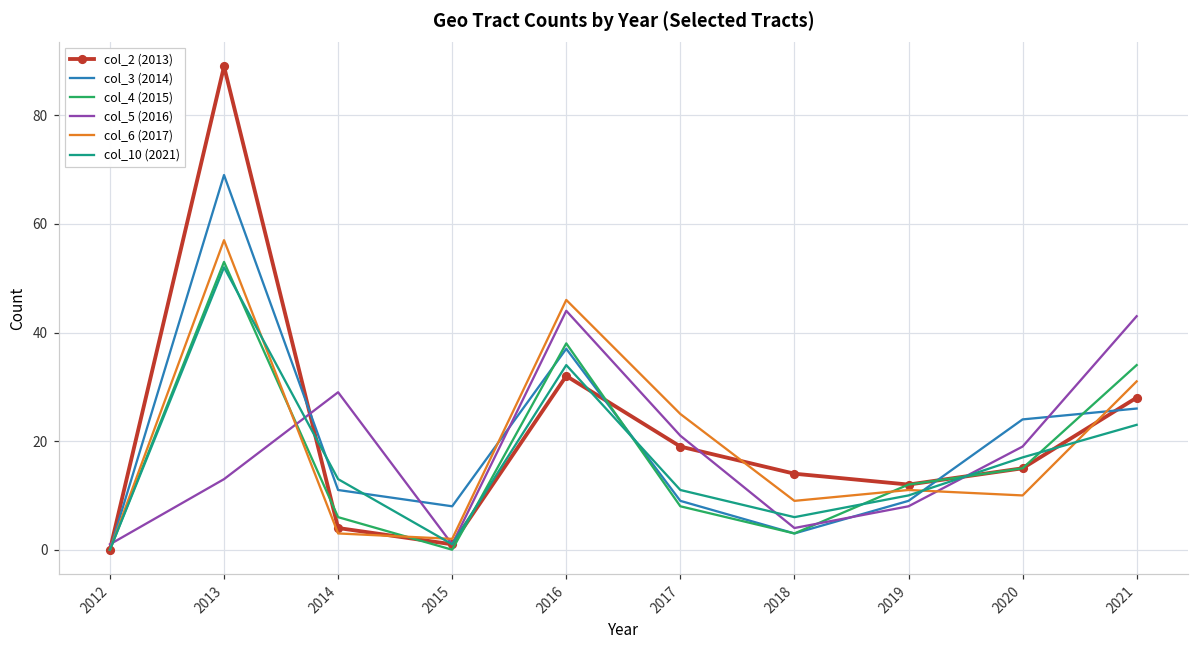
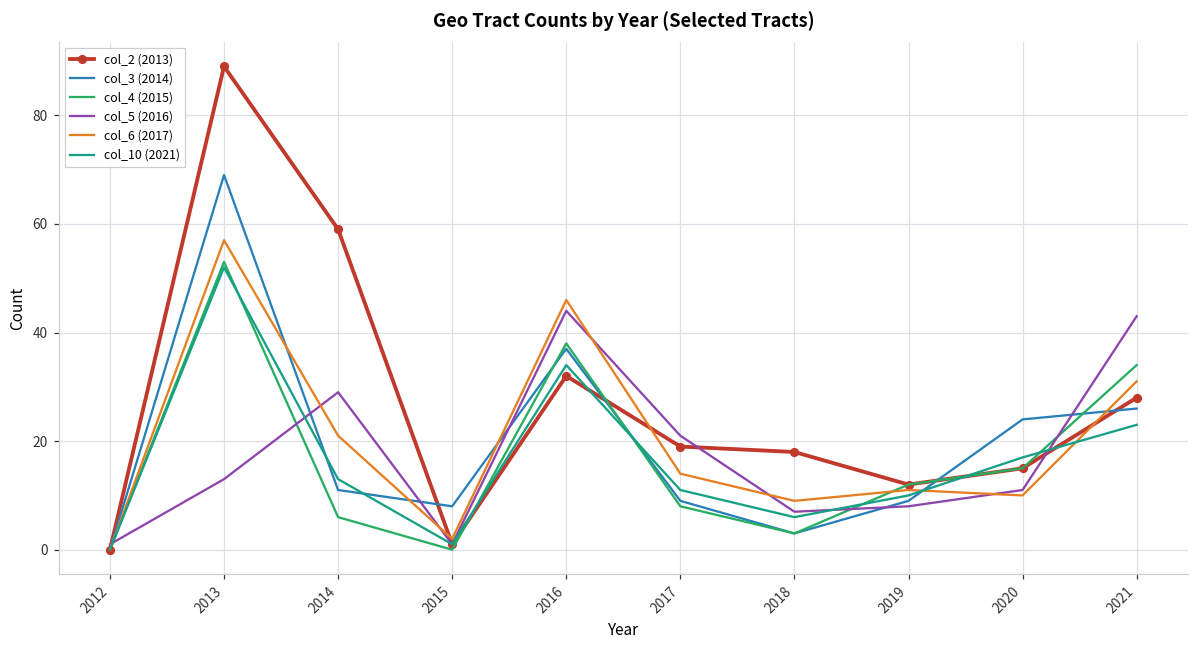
  {
    "col_2 (2013)": {
      "2013": 89,
-     "2014": 4,
+     "2014": 59,
      "2016": 32,
      "2017": 19,
-     "2018": 14,
+     "2018": 18,
      "2021": 28
    },
    "col_3 (2014)": {
      "2013": 69,
      "2014": 11,
      "2015": 8,
      "2016": 37,
      "2017": 9,
      "2019": 9,
      "2020": 24,
      "2021": 26
    },
    "col_5 (2016)": {
      "2012": 1,
      "2013": 13,
      "2014": 29,
      "2016": 44,
      "2017": 21,
-     "2018": 4,
+     "2018": 7,
      "2019": 8,
-     "2020": 19,
+     "2020": 11,
      "2021": 43
    },
    "col_6 (2017)": {
      "2013": 57,
-     "2014": 3,
+     "2014": 21,
      "2015": 2,
      "2016": 46,
-     "2017": 25,
+     "2017": 14,
      "2018": 9,
      "2019": 11,
      "2020": 10,
      "2021": 31
    }
  }
